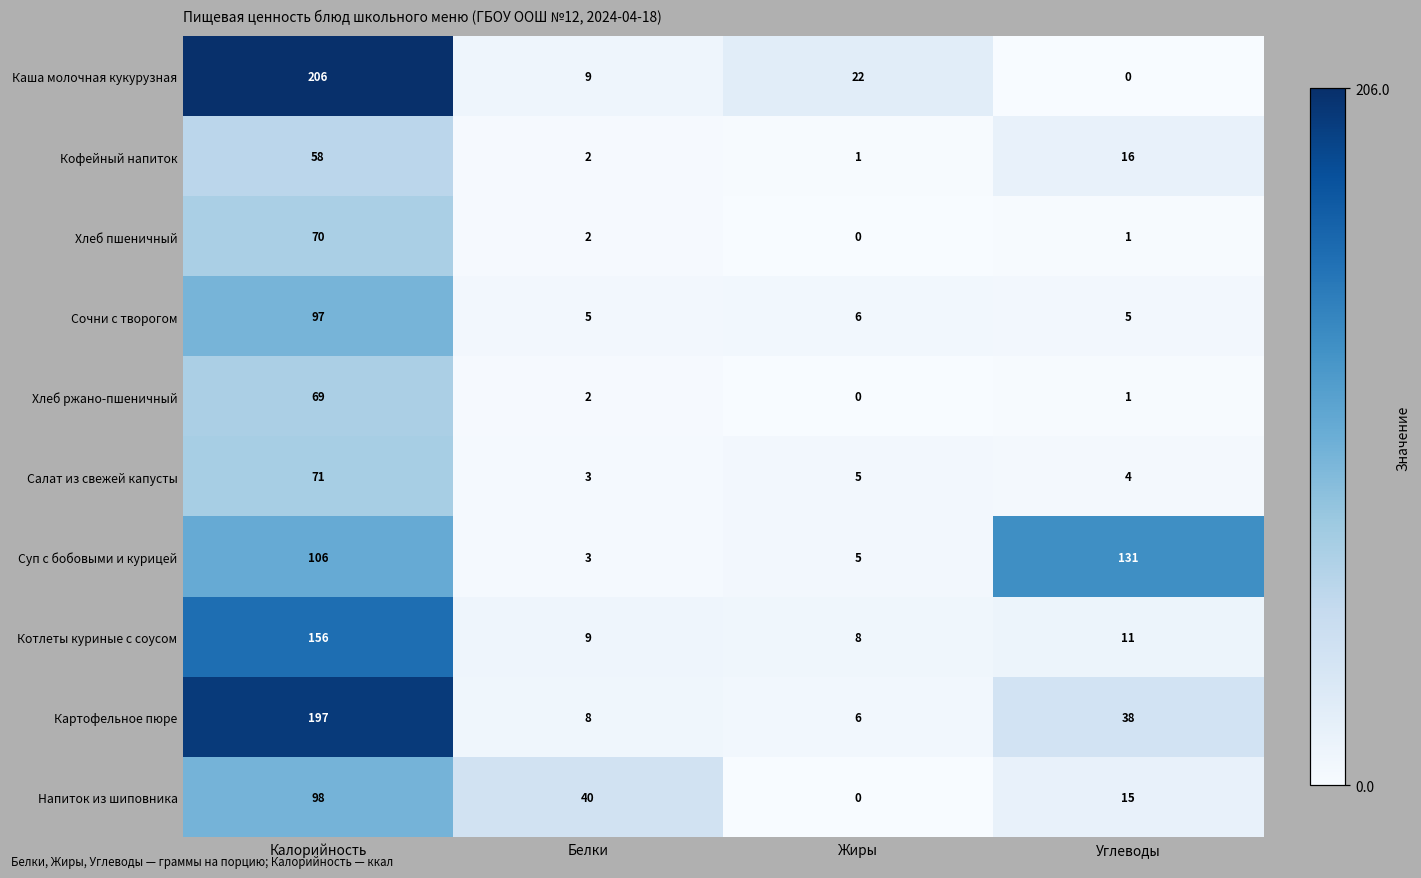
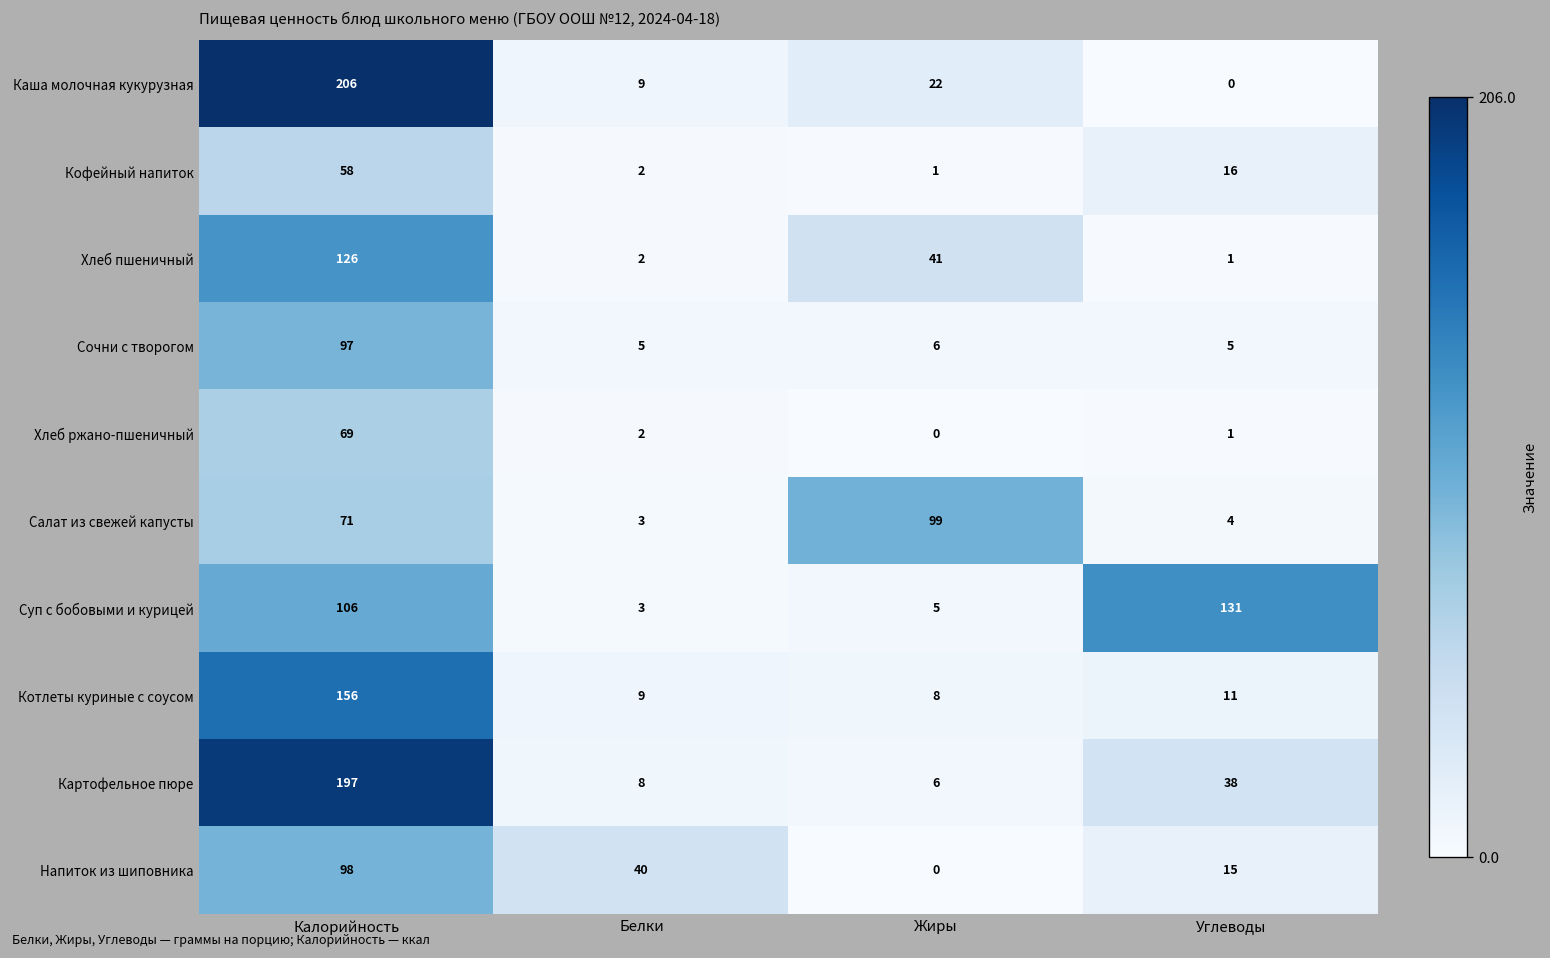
  {
    "Каша молочная кукурузная": {
      "Калорийность": 206,
      "Белки": 9,
      "Жиры": 22,
      "Углеводы": 0
    },
    "Кофейный напиток": {
      "Калорийность": 58,
      "Белки": 2,
      "Жиры": 1,
      "Углеводы": 16
    },
    "Хлеб пшеничный": {
-     "Калорийность": 70,
+     "Калорийность": 126,
      "Белки": 2,
-     "Жиры": 0,
+     "Жиры": 41,
      "Углеводы": 1
    },
    "Сочни с творогом": {
      "Калорийность": 97,
      "Белки": 5,
      "Жиры": 6,
      "Углеводы": 5
    },
    "Хлеб ржано-пшеничный": {
      "Калорийность": 69,
      "Белки": 2,
      "Жиры": 0,
      "Углеводы": 1
    },
    "Салат из свежей капусты": {
      "Калорийность": 71,
      "Белки": 3,
-     "Жиры": 5,
+     "Жиры": 99,
      "Углеводы": 4
    },
    "Суп с бобовыми и курицей": {
      "Калорийность": 106,
      "Белки": 3,
      "Жиры": 5,
      "Углеводы": 131
    },
    "Котлеты куриные с соусом": {
      "Калорийность": 156,
      "Белки": 9,
      "Жиры": 8,
      "Углеводы": 11
    },
    "Картофельное пюре": {
      "Калорийность": 197,
      "Белки": 8,
      "Жиры": 6,
      "Углеводы": 38
    },
    "Напиток из шиповника": {
      "Калорийность": 98,
      "Белки": 40,
      "Жиры": 0,
      "Углеводы": 15
    }
  }
